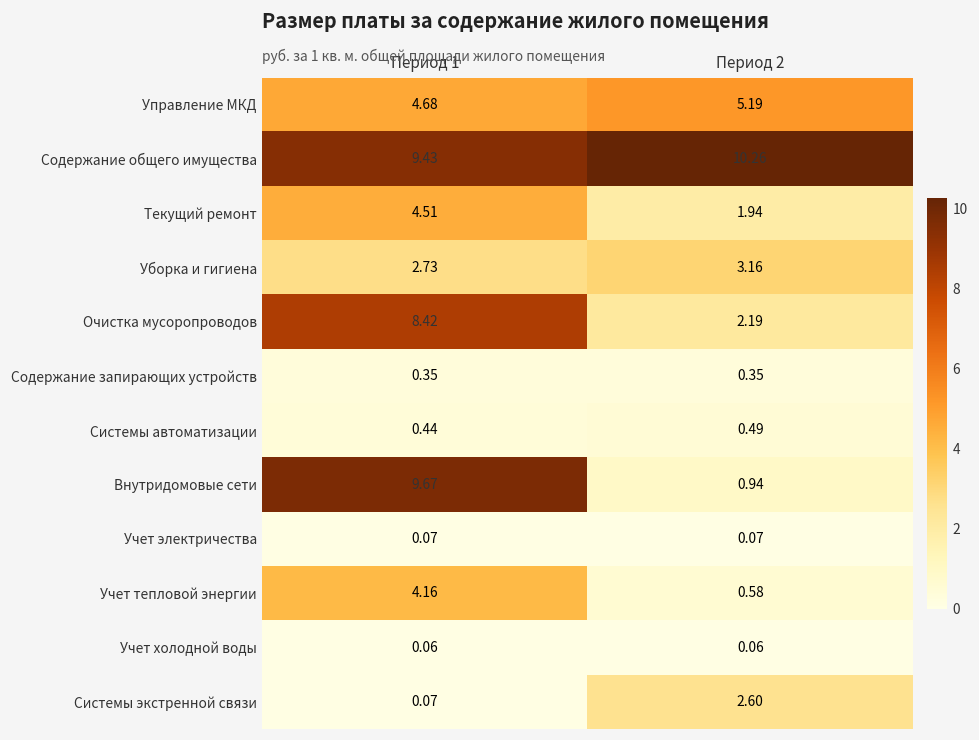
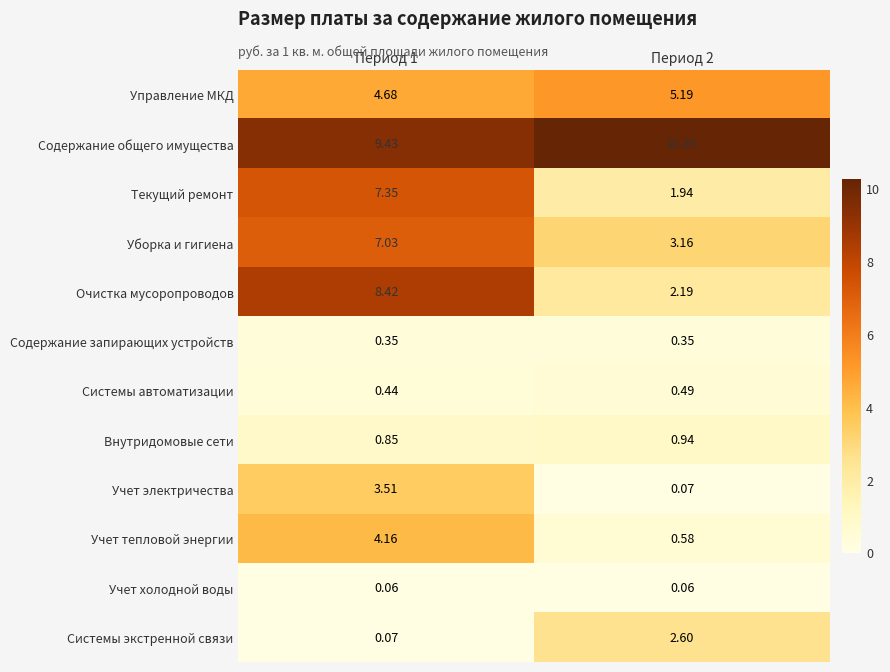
  {
    "Управление МКД": {
      "Период 1": 4.68,
      "Период 2": 5.19
    },
    "Содержание общего имущества": {
      "Период 1": 9.43,
      "Период 2": 10.26
    },
    "Текущий ремонт": {
-     "Период 1": 4.51,
+     "Период 1": 7.35,
      "Период 2": 1.94
    },
    "Уборка и гигиена": {
-     "Период 1": 2.73,
+     "Период 1": 7.03,
      "Период 2": 3.16
    },
    "Очистка мусоропроводов": {
      "Период 1": 8.42,
      "Период 2": 2.19
    },
    "Содержание запирающих устройств": {
      "Период 1": 0.35,
      "Период 2": 0.35
    },
    "Системы автоматизации": {
      "Период 1": 0.44,
      "Период 2": 0.49
    },
    "Внутридомовые сети": {
-     "Период 1": 9.67,
+     "Период 1": 0.85,
      "Период 2": 0.94
    },
    "Учет электричества": {
-     "Период 1": 0.07,
+     "Период 1": 3.51,
      "Период 2": 0.07
    },
    "Учет тепловой энергии": {
      "Период 1": 4.16,
      "Период 2": 0.58
    },
    "Учет холодной воды": {
      "Период 1": 0.06,
      "Период 2": 0.06
    },
    "Системы экстренной связи": {
      "Период 1": 0.07,
      "Период 2": 2.60
    }
  }
